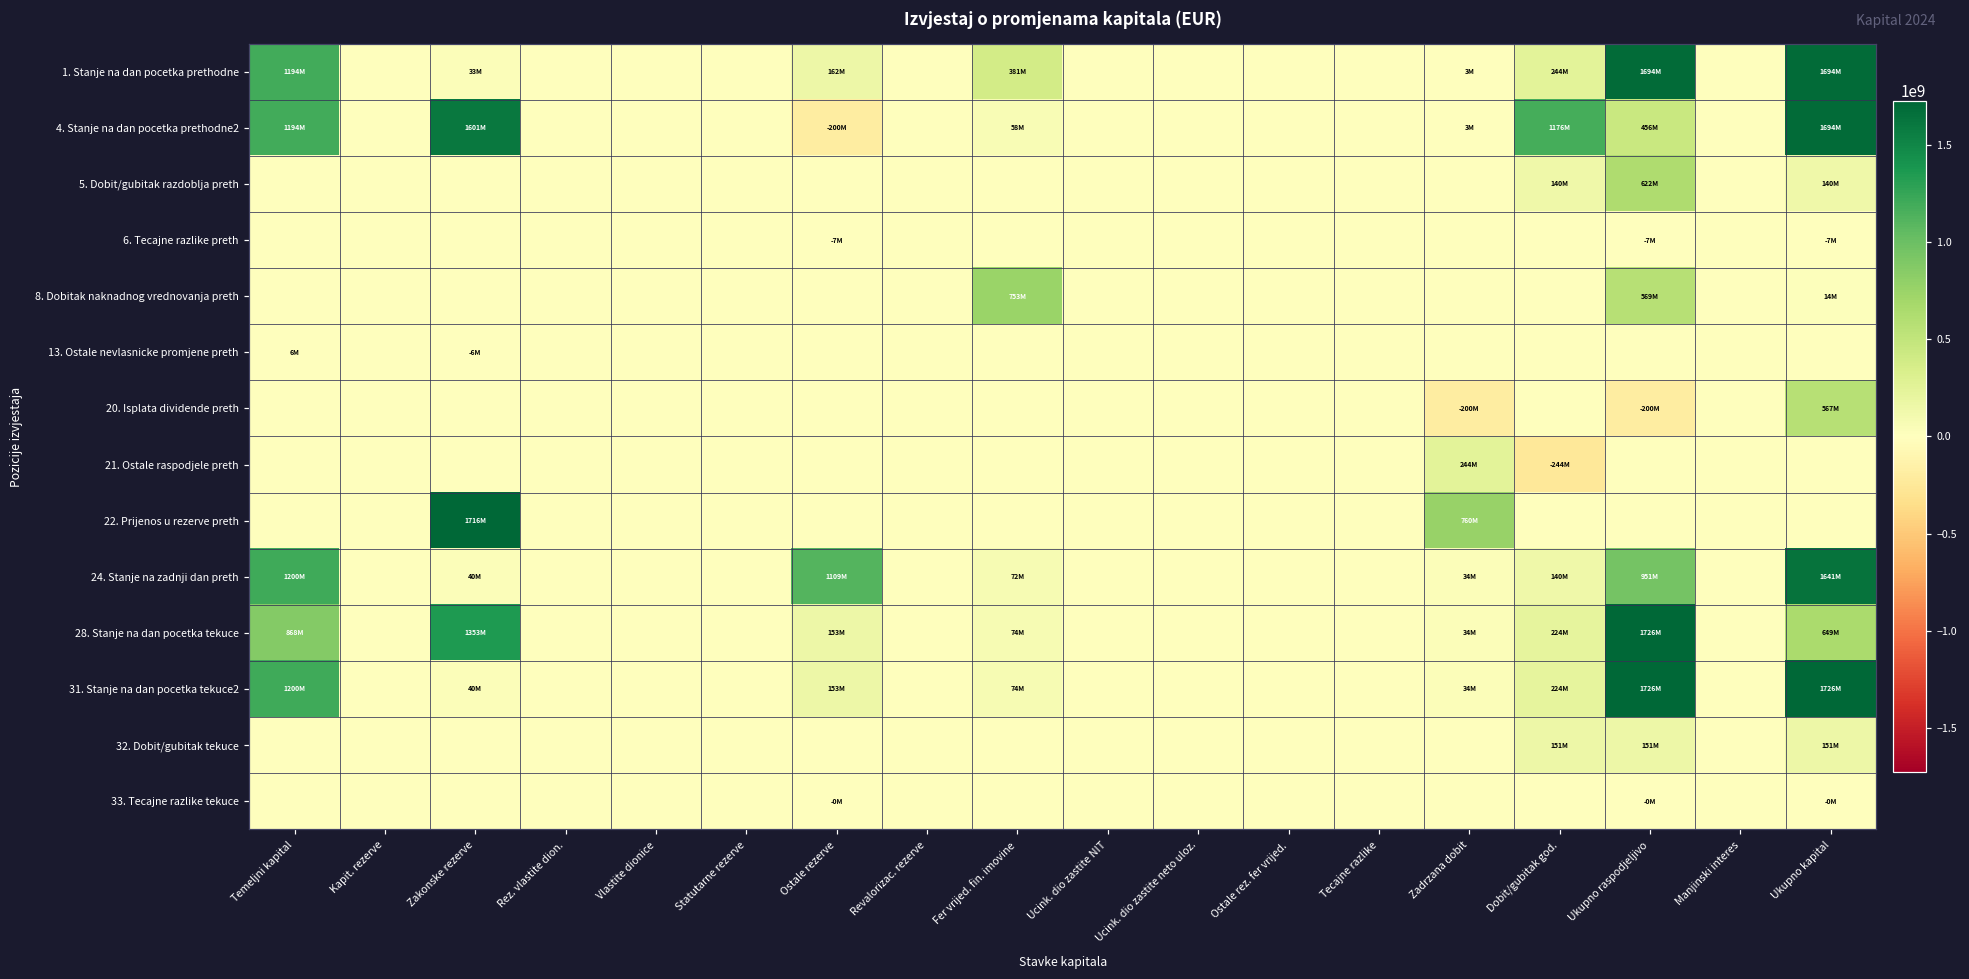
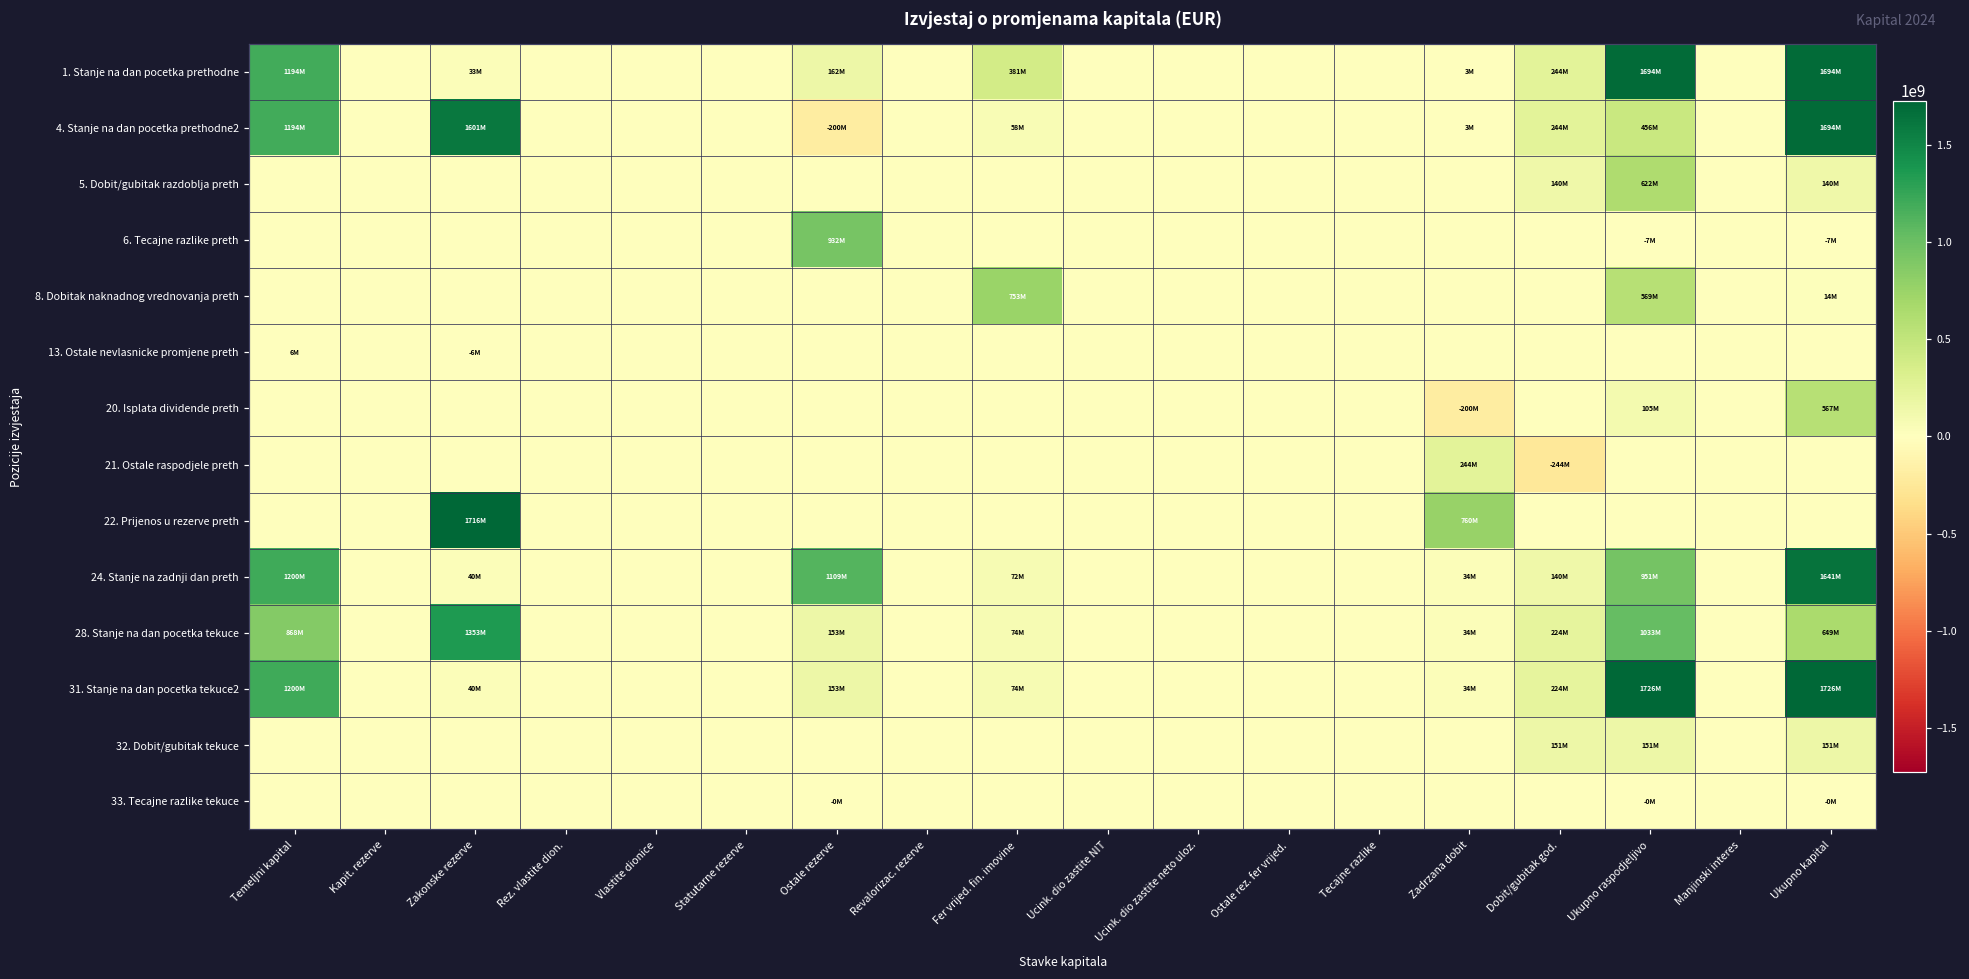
  {
    "1. Stanje na dan pocetka prethodne": {
      "Temeljni kapital": "1194M",
      "Zakonske rezerve": "33M",
      "Ostale rezerve": "162M",
      "Fer vrijed. fin. imovine": "381M",
      "Zadrzana dobit": "3M",
      "Dobit/gubitak god.": "244M",
      "Ukupno raspodjeljivo": "1694M",
      "Ukupno kapital": "1694M"
    },
    "4. Stanje na dan pocetka prethodne2": {
      "Temeljni kapital": "1194M",
      "Zakonske rezerve": "1601M",
      "Ostale rezerve": "-200M",
      "Fer vrijed. fin. imovine": "58M",
      "Zadrzana dobit": "3M",
-     "Dobit/gubitak god.": "1176M",
+     "Dobit/gubitak god.": "244M",
      "Ukupno raspodjeljivo": "456M",
      "Ukupno kapital": "1694M"
    },
    "5. Dobit/gubitak razdoblja preth": {
      "Dobit/gubitak god.": "140M",
      "Ukupno raspodjeljivo": "622M",
      "Ukupno kapital": "140M"
    },
    "6. Tecajne razlike preth": {
-     "Ostale rezerve": "-7M",
+     "Ostale rezerve": "932M",
      "Ukupno raspodjeljivo": "-7M",
      "Ukupno kapital": "-7M"
    },
    "8. Dobitak naknadnog vrednovanja preth": {
      "Fer vrijed. fin. imovine": "753M",
      "Ukupno raspodjeljivo": "569M",
      "Ukupno kapital": "14M"
    },
    "13. Ostale nevlasnicke promjene preth": {
      "Temeljni kapital": "6M",
      "Zakonske rezerve": "-6M"
    },
    "20. Isplata dividende preth": {
      "Zadrzana dobit": "-200M",
-     "Ukupno raspodjeljivo": "-200M",
+     "Ukupno raspodjeljivo": "105M",
      "Ukupno kapital": "567M"
    },
    "21. Ostale raspodjele preth": {
      "Zadrzana dobit": "244M",
      "Dobit/gubitak god.": "-244M"
    },
    "22. Prijenos u rezerve preth": {
      "Zakonske rezerve": "1716M",
      "Zadrzana dobit": "760M"
    },
    "24. Stanje na zadnji dan preth": {
      "Temeljni kapital": "1200M",
      "Zakonske rezerve": "40M",
      "Ostale rezerve": "1109M",
      "Fer vrijed. fin. imovine": "72M",
      "Zadrzana dobit": "34M",
      "Dobit/gubitak god.": "140M",
      "Ukupno raspodjeljivo": "951M",
      "Ukupno kapital": "1641M"
    },
    "28. Stanje na dan pocetka tekuce": {
      "Temeljni kapital": "868M",
      "Zakonske rezerve": "1353M",
      "Ostale rezerve": "153M",
      "Fer vrijed. fin. imovine": "74M",
      "Zadrzana dobit": "34M",
      "Dobit/gubitak god.": "224M",
-     "Ukupno raspodjeljivo": "1726M",
+     "Ukupno raspodjeljivo": "1033M",
      "Ukupno kapital": "649M"
    },
    "31. Stanje na dan pocetka tekuce2": {
      "Temeljni kapital": "1200M",
      "Zakonske rezerve": "40M",
      "Ostale rezerve": "153M",
      "Fer vrijed. fin. imovine": "74M",
      "Zadrzana dobit": "34M",
      "Dobit/gubitak god.": "224M",
      "Ukupno raspodjeljivo": "1726M",
      "Ukupno kapital": "1726M"
    },
    "32. Dobit/gubitak tekuce": {
      "Dobit/gubitak god.": "151M",
      "Ukupno raspodjeljivo": "151M",
      "Ukupno kapital": "151M"
    },
    "33. Tecajne razlike tekuce": {
      "Ostale rezerve": "-0M",
      "Ukupno raspodjeljivo": "-0M",
      "Ukupno kapital": "-0M"
    }
  }
